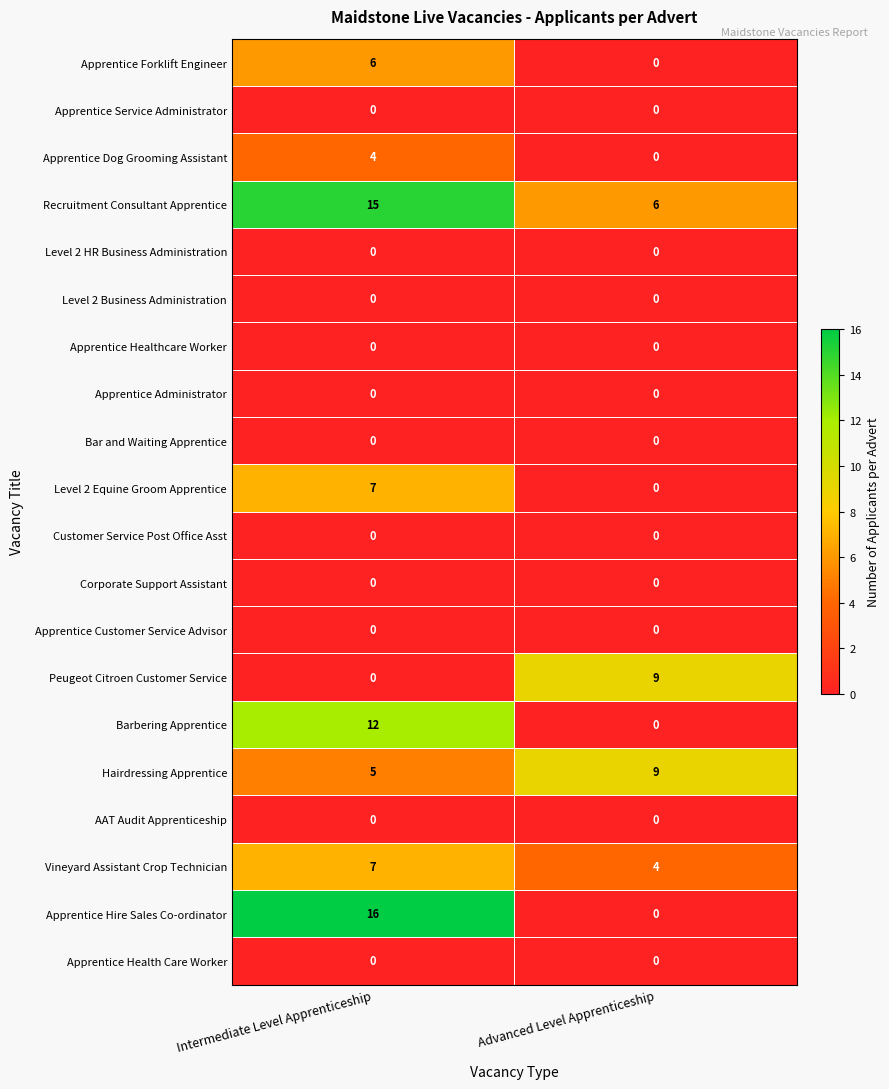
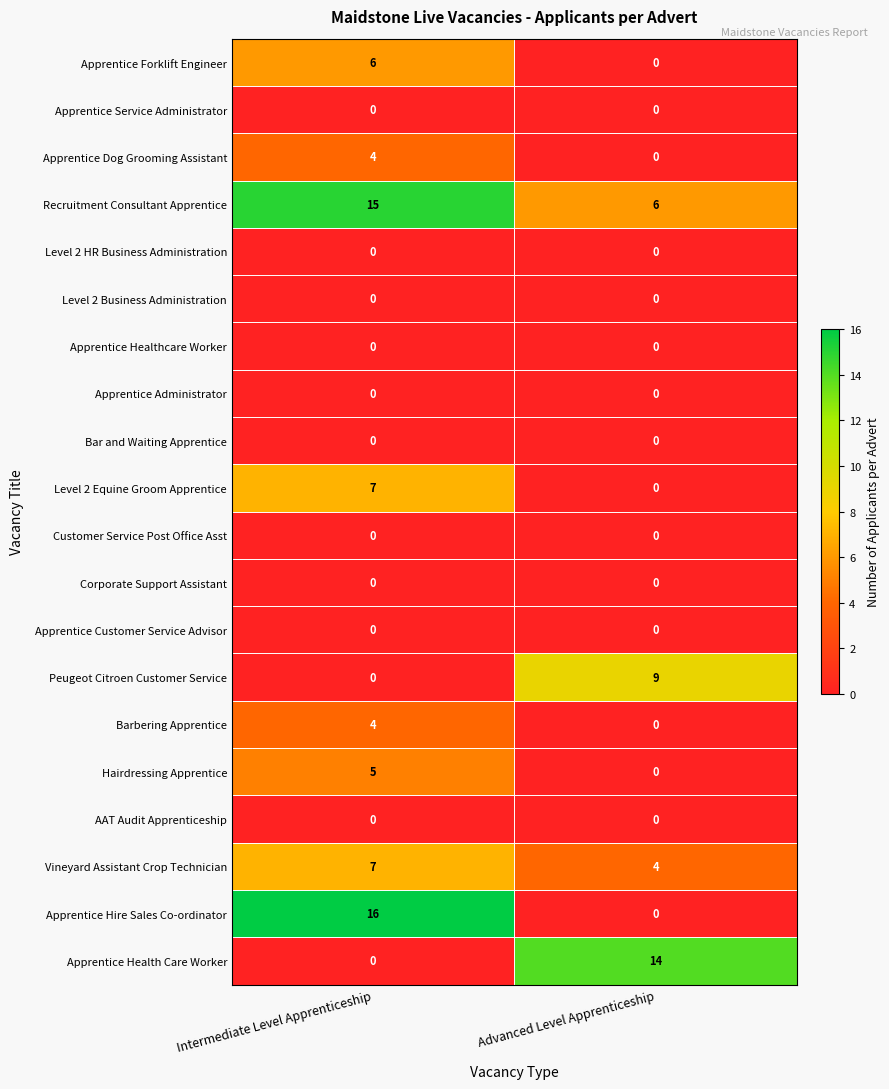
  {
    "Apprentice Forklift Engineer": {
      "Intermediate Level Apprenticeship": 6,
      "Advanced Level Apprenticeship": 0
    },
    "Apprentice Service Administrator": {
      "Intermediate Level Apprenticeship": 0,
      "Advanced Level Apprenticeship": 0
    },
    "Apprentice Dog Grooming Assistant": {
      "Intermediate Level Apprenticeship": 4,
      "Advanced Level Apprenticeship": 0
    },
    "Recruitment Consultant Apprentice": {
      "Intermediate Level Apprenticeship": 15,
      "Advanced Level Apprenticeship": 6
    },
    "Level 2 HR Business Administration": {
      "Intermediate Level Apprenticeship": 0,
      "Advanced Level Apprenticeship": 0
    },
    "Level 2 Business Administration": {
      "Intermediate Level Apprenticeship": 0,
      "Advanced Level Apprenticeship": 0
    },
    "Apprentice Healthcare Worker": {
      "Intermediate Level Apprenticeship": 0,
      "Advanced Level Apprenticeship": 0
    },
    "Apprentice Administrator": {
      "Intermediate Level Apprenticeship": 0,
      "Advanced Level Apprenticeship": 0
    },
    "Bar and Waiting Apprentice": {
      "Intermediate Level Apprenticeship": 0,
      "Advanced Level Apprenticeship": 0
    },
    "Level 2 Equine Groom Apprentice": {
      "Intermediate Level Apprenticeship": 7,
      "Advanced Level Apprenticeship": 0
    },
    "Customer Service Post Office Asst": {
      "Intermediate Level Apprenticeship": 0,
      "Advanced Level Apprenticeship": 0
    },
    "Corporate Support Assistant": {
      "Intermediate Level Apprenticeship": 0,
      "Advanced Level Apprenticeship": 0
    },
    "Apprentice Customer Service Advisor": {
      "Intermediate Level Apprenticeship": 0,
      "Advanced Level Apprenticeship": 0
    },
    "Peugeot Citroen Customer Service": {
      "Intermediate Level Apprenticeship": 0,
      "Advanced Level Apprenticeship": 9
    },
    "Barbering Apprentice": {
-     "Intermediate Level Apprenticeship": 12,
+     "Intermediate Level Apprenticeship": 4,
      "Advanced Level Apprenticeship": 0
    },
    "Hairdressing Apprentice": {
      "Intermediate Level Apprenticeship": 5,
-     "Advanced Level Apprenticeship": 9
+     "Advanced Level Apprenticeship": 0
    },
    "AAT Audit Apprenticeship": {
      "Intermediate Level Apprenticeship": 0,
      "Advanced Level Apprenticeship": 0
    },
    "Vineyard Assistant Crop Technician": {
      "Intermediate Level Apprenticeship": 7,
      "Advanced Level Apprenticeship": 4
    },
    "Apprentice Hire Sales Co-ordinator": {
      "Intermediate Level Apprenticeship": 16,
      "Advanced Level Apprenticeship": 0
    },
    "Apprentice Health Care Worker": {
      "Intermediate Level Apprenticeship": 0,
-     "Advanced Level Apprenticeship": 0
+     "Advanced Level Apprenticeship": 14
    }
  }
